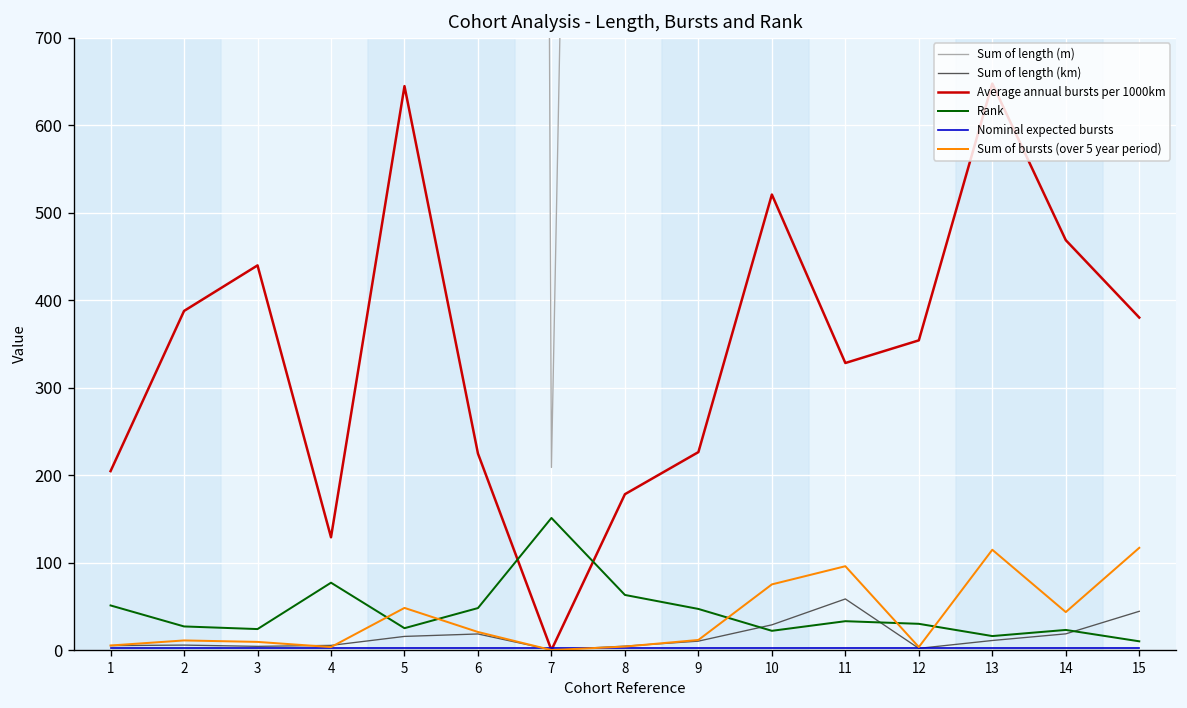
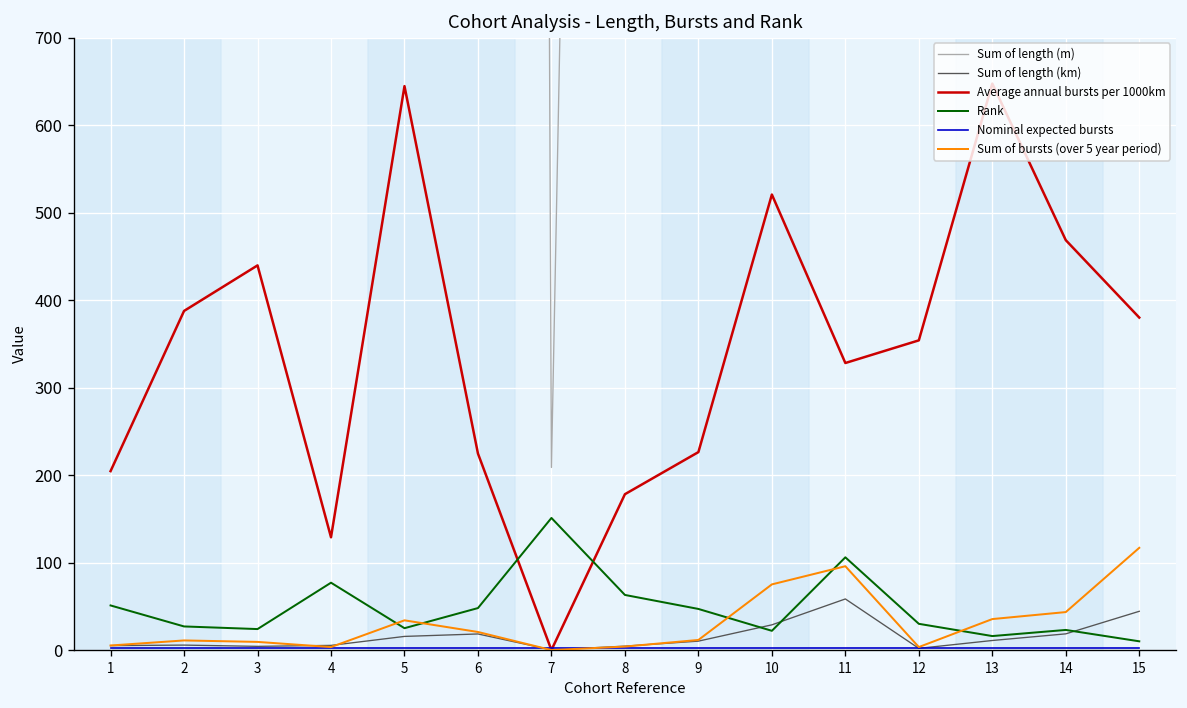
  {
    "Sum of length (m)": {
      "7": 210
    },
    "Sum of length (km)": {
      "5": 20,
      "10": 30,
      "11": 60,
      "13": 10,
      "14": 20,
      "15": 40
    },
    "Average annual bursts per 1000km": {
      "1": 200,
      "2": 390,
      "3": 440,
      "4": 130,
      "5": 640,
      "6": 220,
      "8": 180,
      "9": 230,
      "10": 520,
      "11": 330,
      "12": 350,
      "14": 470,
      "15": 380
    },
    "Rank": {
      "1": 50,
      "2": 30,
      "3": 20,
      "4": 80,
      "5": 30,
      "6": 50,
      "7": 150,
      "8": 60,
      "9": 50,
      "10": 20,
-     "11": 30,
+     "11": 110,
      "12": 30,
      "13": 20,
      "14": 20,
      "15": 10
    },
    "Nominal expected bursts": {
      "5": 0,
      "6": 0,
      "9": 0,
      "10": 0,
      "11": 0,
      "13": 0,
      "14": 0,
      "15": 0
    },
    "Sum of bursts (over 5 year period)": {
      "2": 10,
      "3": 10,
-     "5": 50,
+     "5": 30,
      "10": 80,
      "11": 100,
-     "13": 110,
+     "13": 40,
      "14": 40,
      "15": 120
    }
  }
